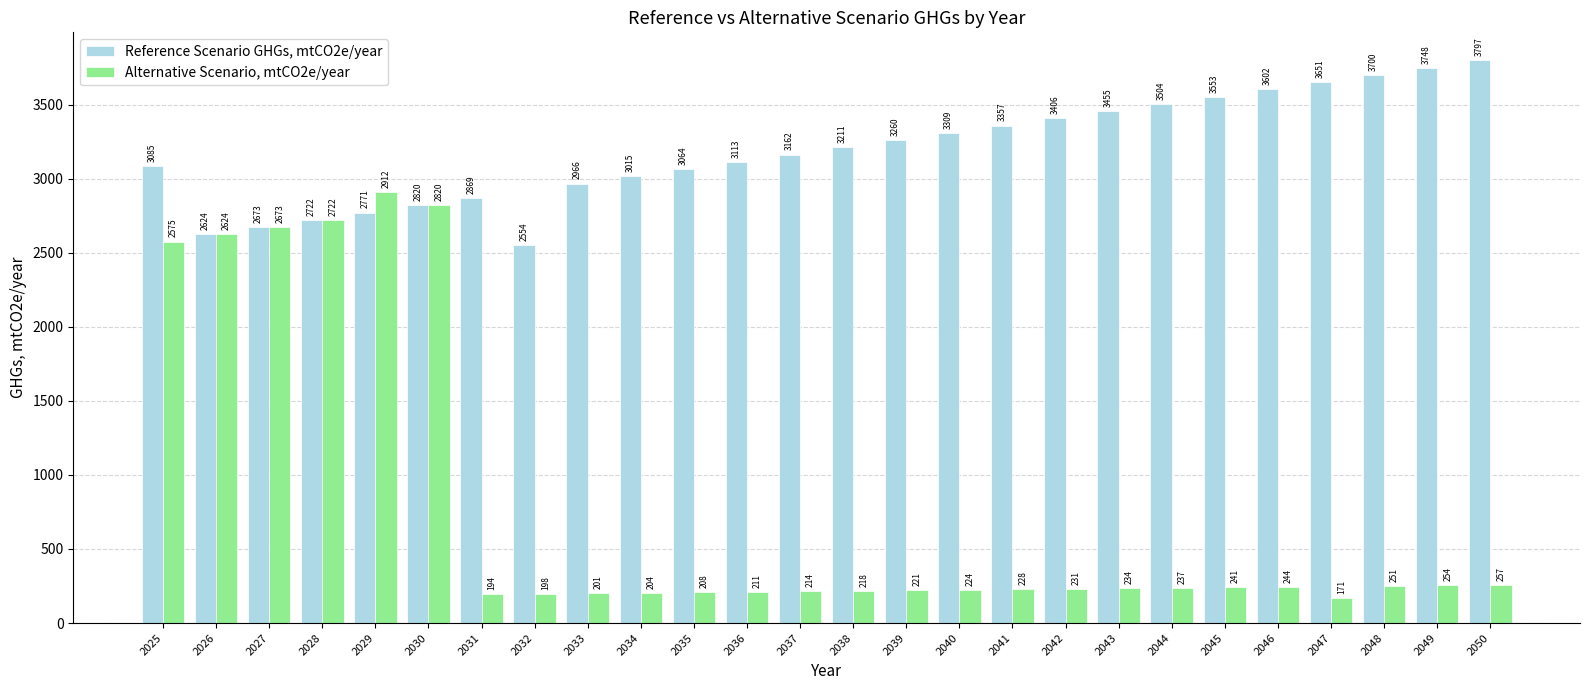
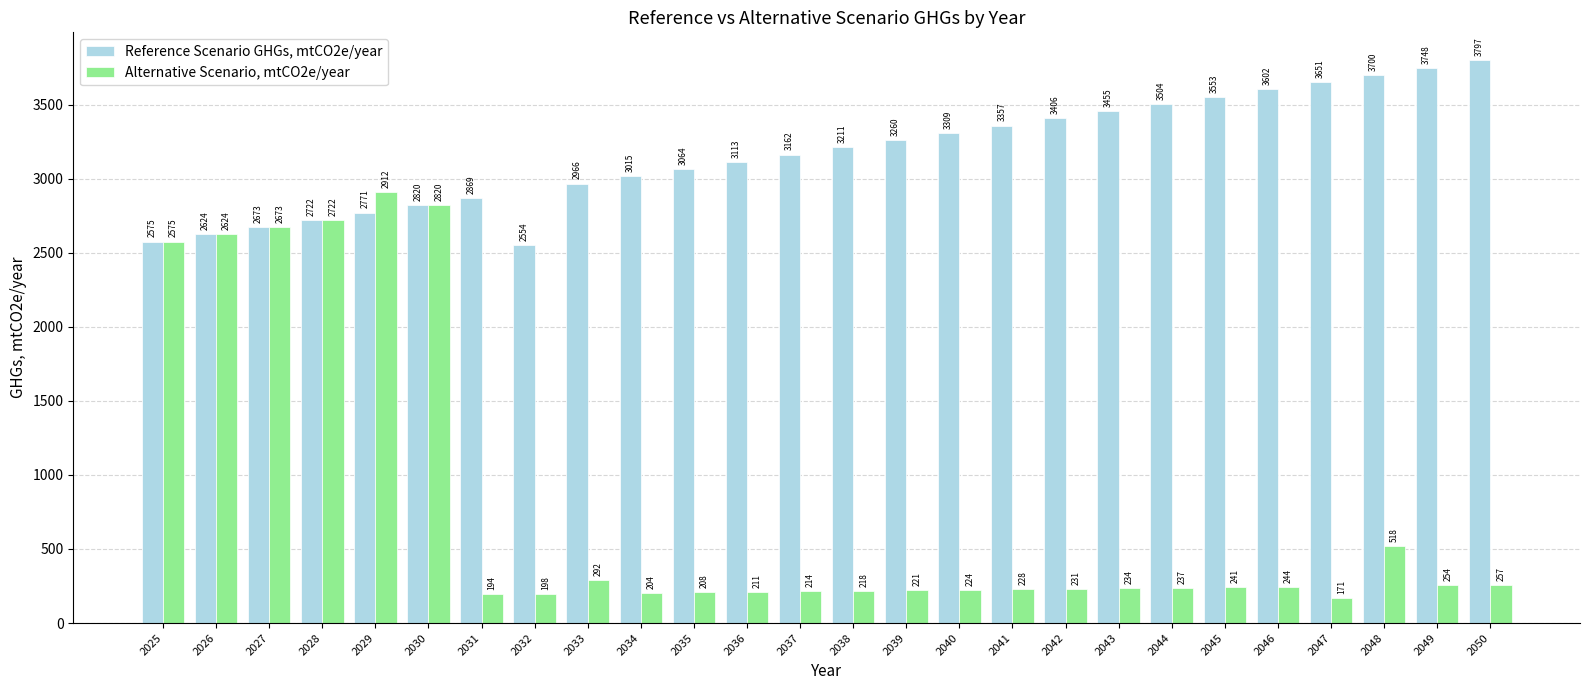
  {
    "Reference Scenario GHGs, mtCO2e/year": {
-     "2025": 3085,
+     "2025": 2575,
      "2026": 2624,
      "2027": 2673,
      "2028": 2722,
      "2029": 2771,
      "2030": 2820,
      "2031": 2869,
      "2032": 2554,
      "2033": 2966,
      "2034": 3015,
      "2035": 3064,
      "2036": 3113,
      "2037": 3162,
      "2038": 3211,
      "2039": 3260,
      "2040": 3309,
      "2041": 3357,
      "2042": 3406,
      "2043": 3455,
      "2044": 3504,
      "2045": 3553,
      "2046": 3602,
      "2047": 3651,
      "2048": 3700,
      "2049": 3748,
      "2050": 3797
    },
    "Alternative Scenario, mtCO2e/year": {
      "2025": 2575,
      "2026": 2624,
      "2027": 2673,
      "2028": 2722,
      "2029": 2912,
      "2030": 2820,
      "2031": 194,
      "2032": 198,
-     "2033": 201,
+     "2033": 292,
      "2034": 204,
      "2035": 208,
      "2036": 211,
      "2037": 214,
      "2038": 218,
      "2039": 221,
      "2040": 224,
      "2041": 228,
      "2042": 231,
      "2043": 234,
      "2044": 237,
      "2045": 241,
      "2046": 244,
      "2047": 171,
-     "2048": 251,
+     "2048": 518,
      "2049": 254,
      "2050": 257
    }
  }
